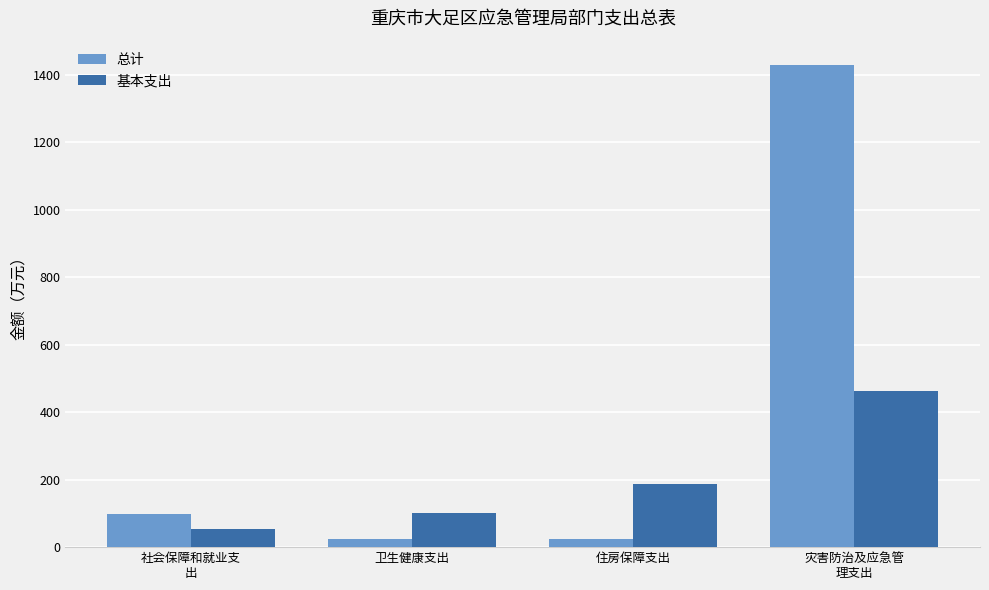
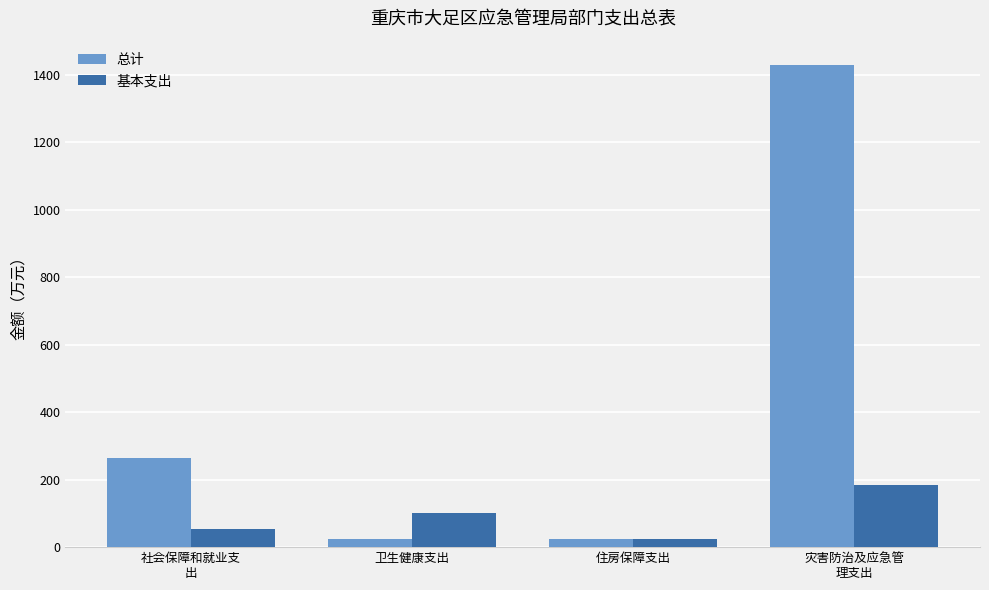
  {
    "总计": {
-     "社会保障和就业支 出": 100,
+     "社会保障和就业支 出": 260,
      "卫生健康支出": 20,
      "住房保障支出": 30,
      "灾害防治及应急管 理支出": 1430
    },
    "基本支出": {
      "社会保障和就业支 出": 50,
      "卫生健康支出": 100,
-     "住房保障支出": 190,
-     "灾害防治及应急管 理支出": 460
+     "住房保障支出": 30,
+     "灾害防治及应急管 理支出": 180
    }
  }
